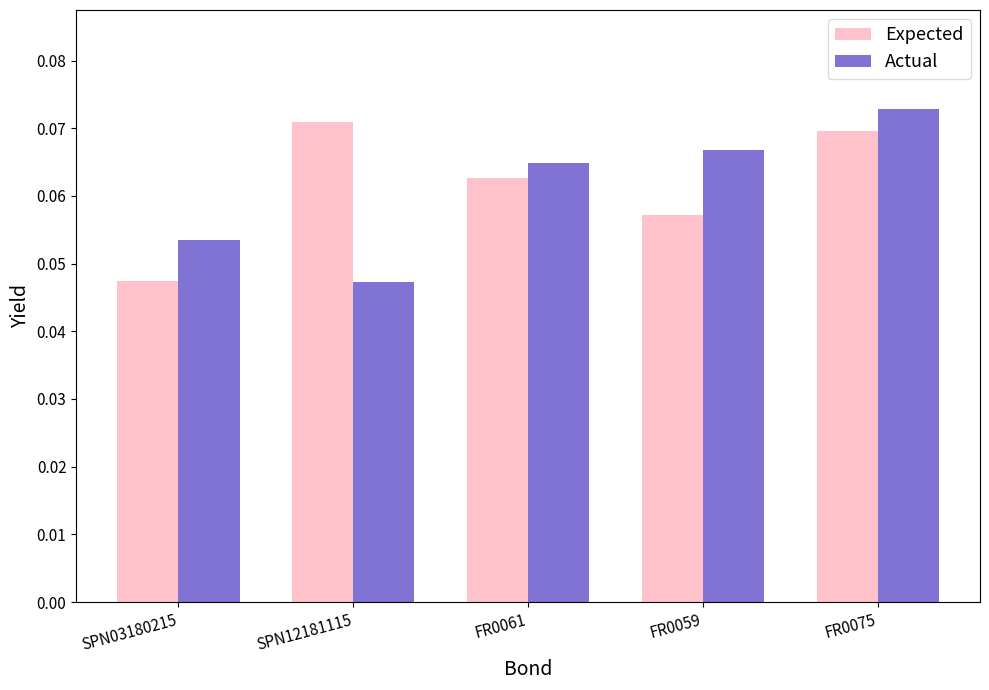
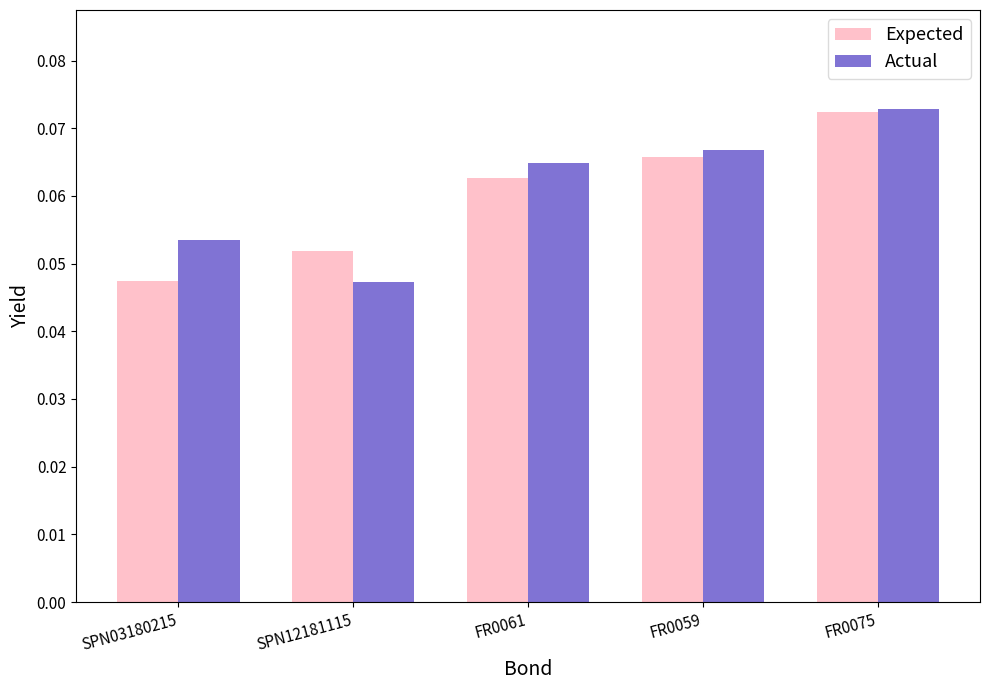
  {
    "Expected": {
      "SPN03180215": 0.048,
-     "SPN12181115": 0.071,
+     "SPN12181115": 0.052,
      "FR0061": 0.063,
-     "FR0059": 0.057,
-     "FR0075": 0.070
+     "FR0059": 0.066,
+     "FR0075": 0.072
    },
    "Actual": {
      "SPN03180215": 0.054,
      "SPN12181115": 0.047,
      "FR0061": 0.065,
      "FR0059": 0.067,
      "FR0075": 0.073
    }
  }
